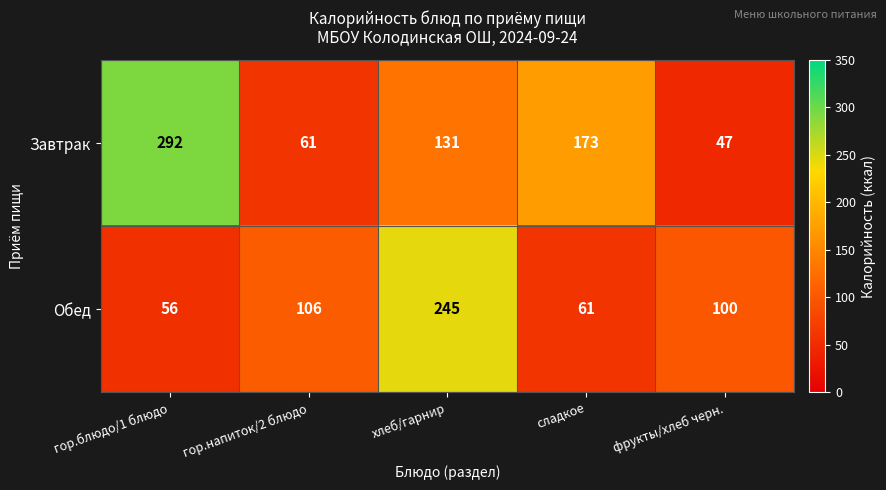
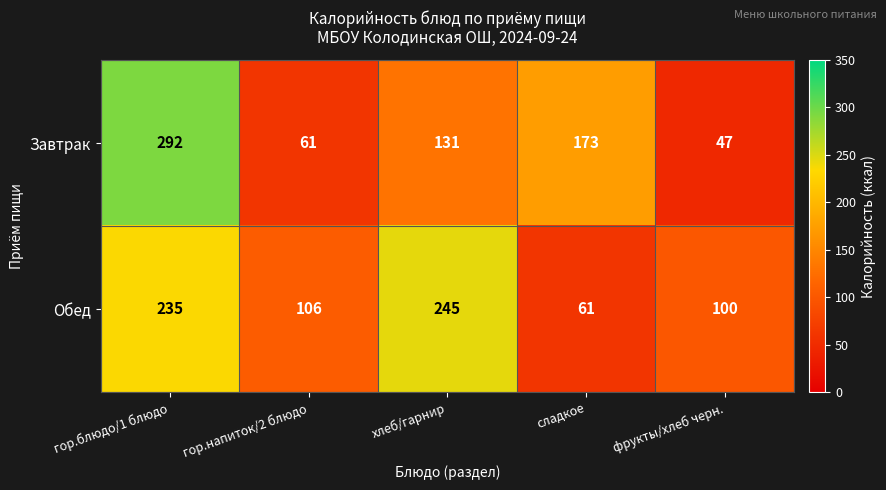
  {
    "Завтрак": {
      "гор.блюдо/1 блюдо": 292,
      "гор.напиток/2 блюдо": 61,
      "хлеб/гарнир": 131,
      "сладкое": 173,
      "фрукты/хлеб черн.": 47
    },
    "Обед": {
-     "гор.блюдо/1 блюдо": 56,
+     "гор.блюдо/1 блюдо": 235,
      "гор.напиток/2 блюдо": 106,
      "хлеб/гарнир": 245,
      "сладкое": 61,
      "фрукты/хлеб черн.": 100
    }
  }
